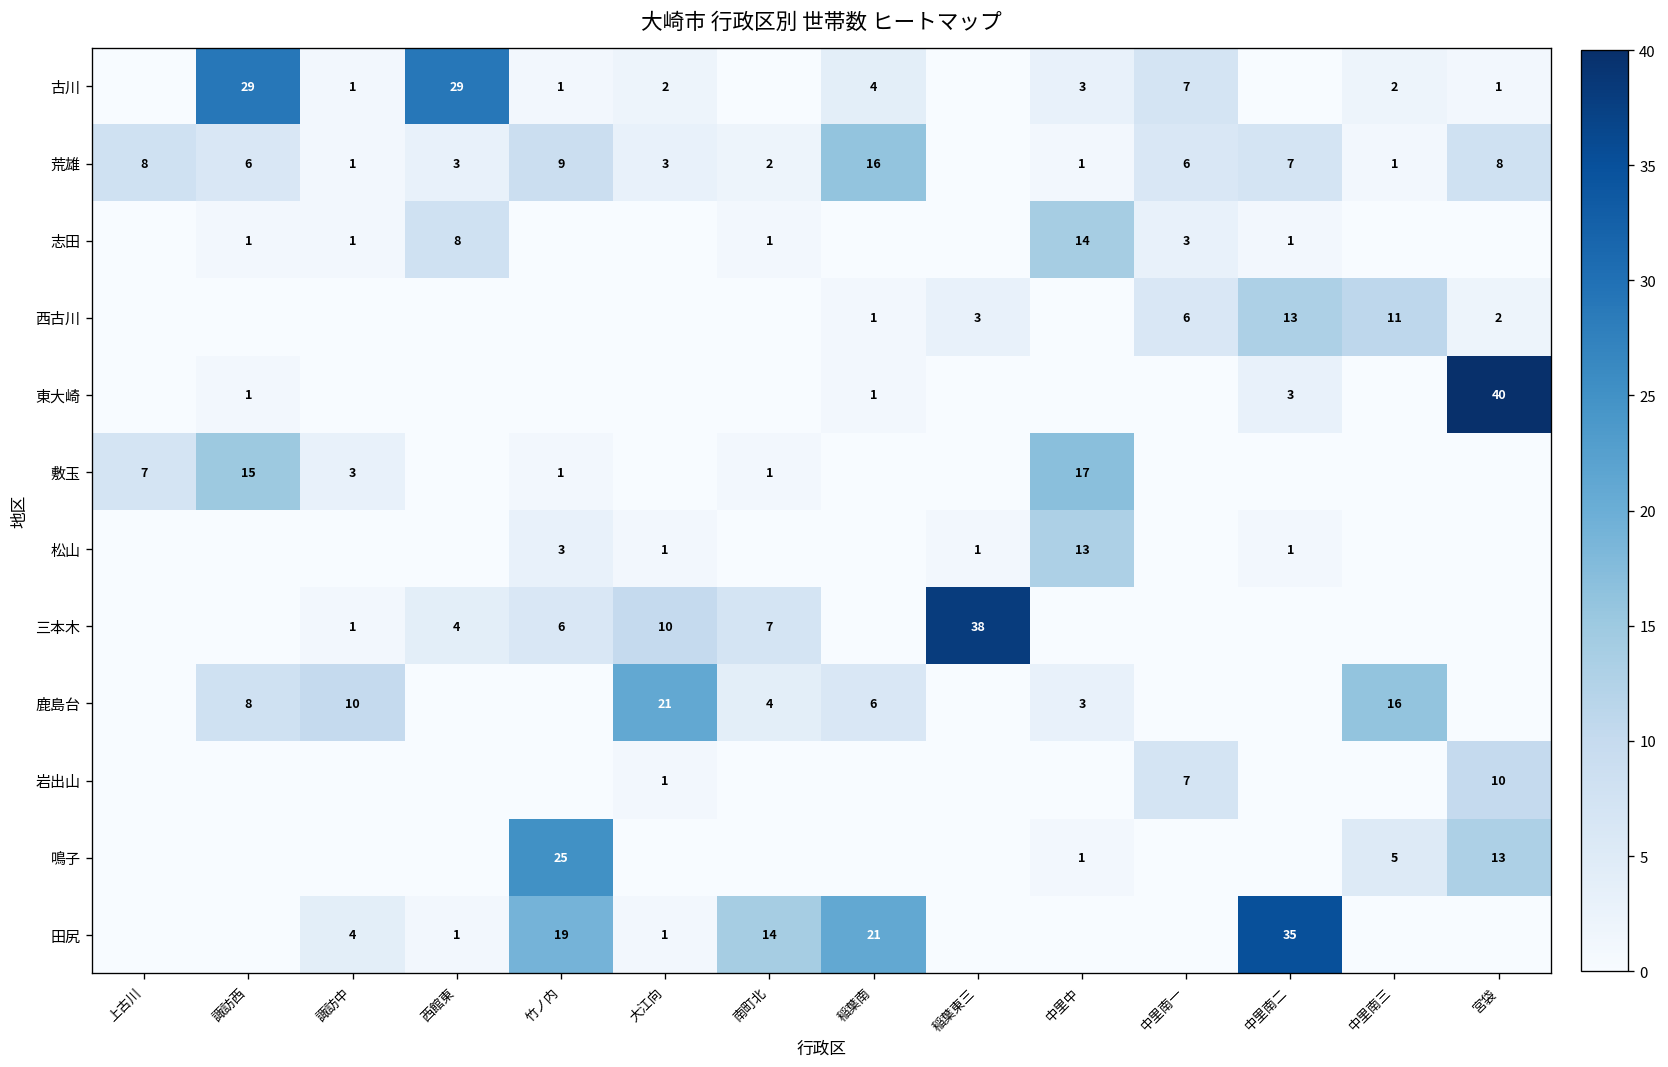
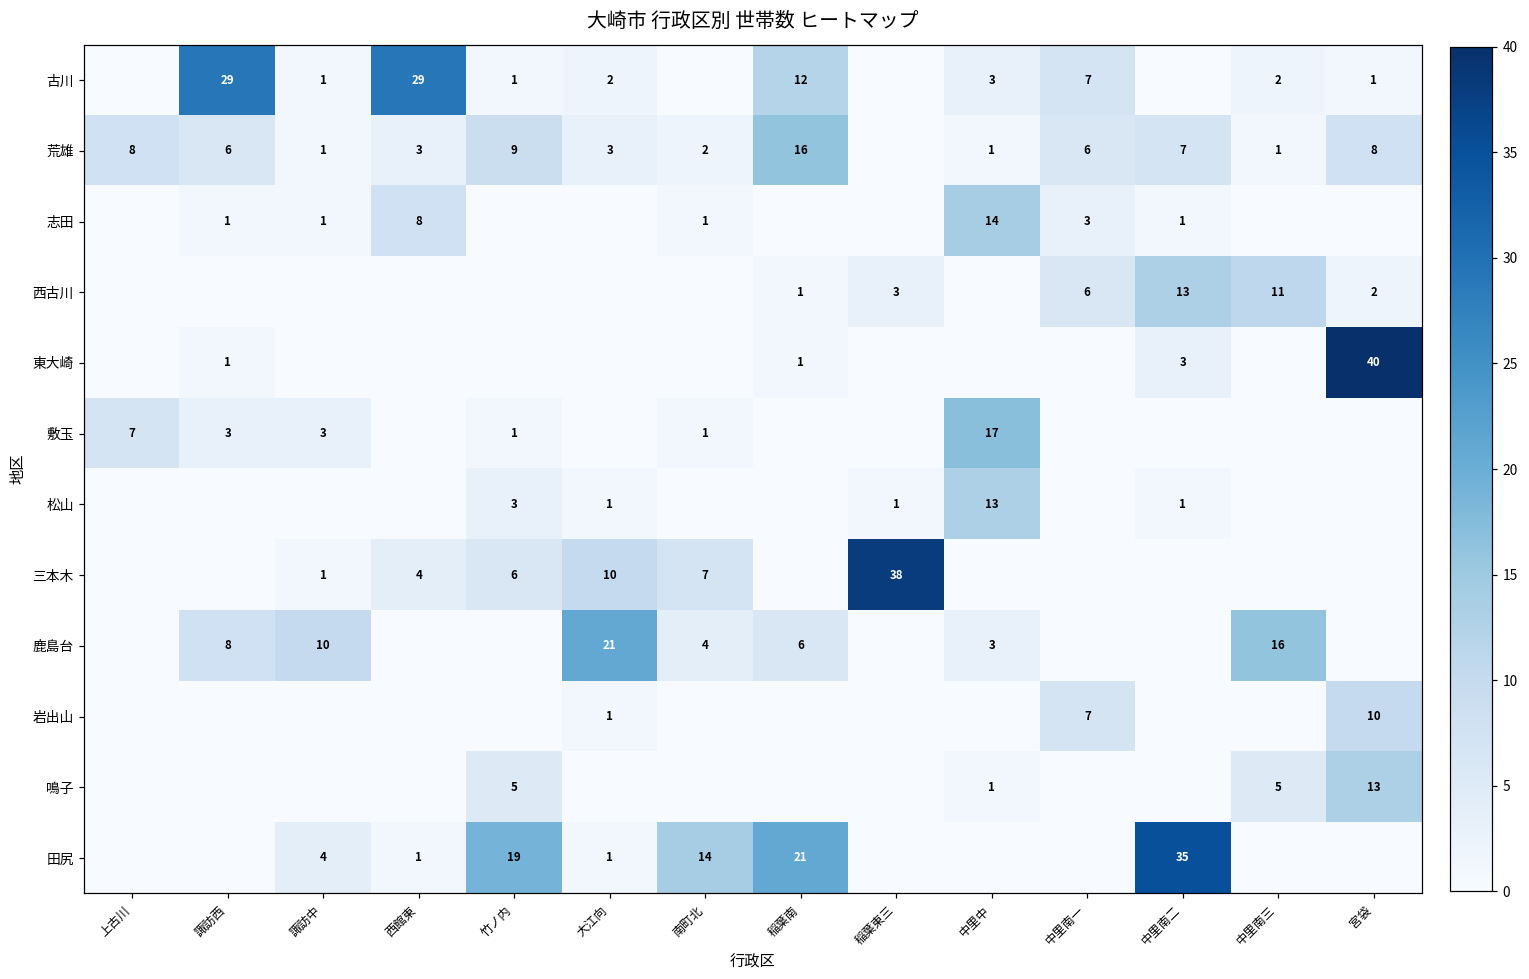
  {
    "古川": {
      "諏訪西": 29,
      "諏訪中": 1,
      "西館東": 29,
      "竹ノ内": 1,
      "大江向": 2,
-     "稲葉南": 4,
+     "稲葉南": 12,
      "中里中": 3,
      "中里南一": 7,
      "中里南三": 2,
      "宮袋": 1
    },
    "荒雄": {
      "上古川": 8,
      "諏訪西": 6,
      "諏訪中": 1,
      "西館東": 3,
      "竹ノ内": 9,
      "大江向": 3,
      "南町北": 2,
      "稲葉南": 16,
      "中里中": 1,
      "中里南一": 6,
      "中里南二": 7,
      "中里南三": 1,
      "宮袋": 8
    },
    "志田": {
      "諏訪西": 1,
      "諏訪中": 1,
      "西館東": 8,
      "南町北": 1,
      "中里中": 14,
      "中里南一": 3,
      "中里南二": 1
    },
    "西古川": {
      "稲葉南": 1,
      "稲葉東三": 3,
      "中里南一": 6,
      "中里南二": 13,
      "中里南三": 11,
      "宮袋": 2
    },
    "東大崎": {
      "諏訪西": 1,
      "稲葉南": 1,
      "中里南二": 3,
      "宮袋": 40
    },
    "敷玉": {
      "上古川": 7,
-     "諏訪西": 15,
+     "諏訪西": 3,
      "諏訪中": 3,
      "竹ノ内": 1,
      "南町北": 1,
      "中里中": 17
    },
    "松山": {
      "竹ノ内": 3,
      "大江向": 1,
      "稲葉東三": 1,
      "中里中": 13,
      "中里南二": 1
    },
    "三本木": {
      "諏訪中": 1,
      "西館東": 4,
      "竹ノ内": 6,
      "大江向": 10,
      "南町北": 7,
      "稲葉東三": 38
    },
    "鹿島台": {
      "諏訪西": 8,
      "諏訪中": 10,
      "大江向": 21,
      "南町北": 4,
      "稲葉南": 6,
      "中里中": 3,
      "中里南三": 16
    },
    "岩出山": {
      "大江向": 1,
      "中里南一": 7,
      "宮袋": 10
    },
    "鳴子": {
-     "竹ノ内": 25,
+     "竹ノ内": 5,
      "中里中": 1,
      "中里南三": 5,
      "宮袋": 13
    },
    "田尻": {
      "諏訪中": 4,
      "西館東": 1,
      "竹ノ内": 19,
      "大江向": 1,
      "南町北": 14,
      "稲葉南": 21,
      "中里南二": 35
    }
  }
